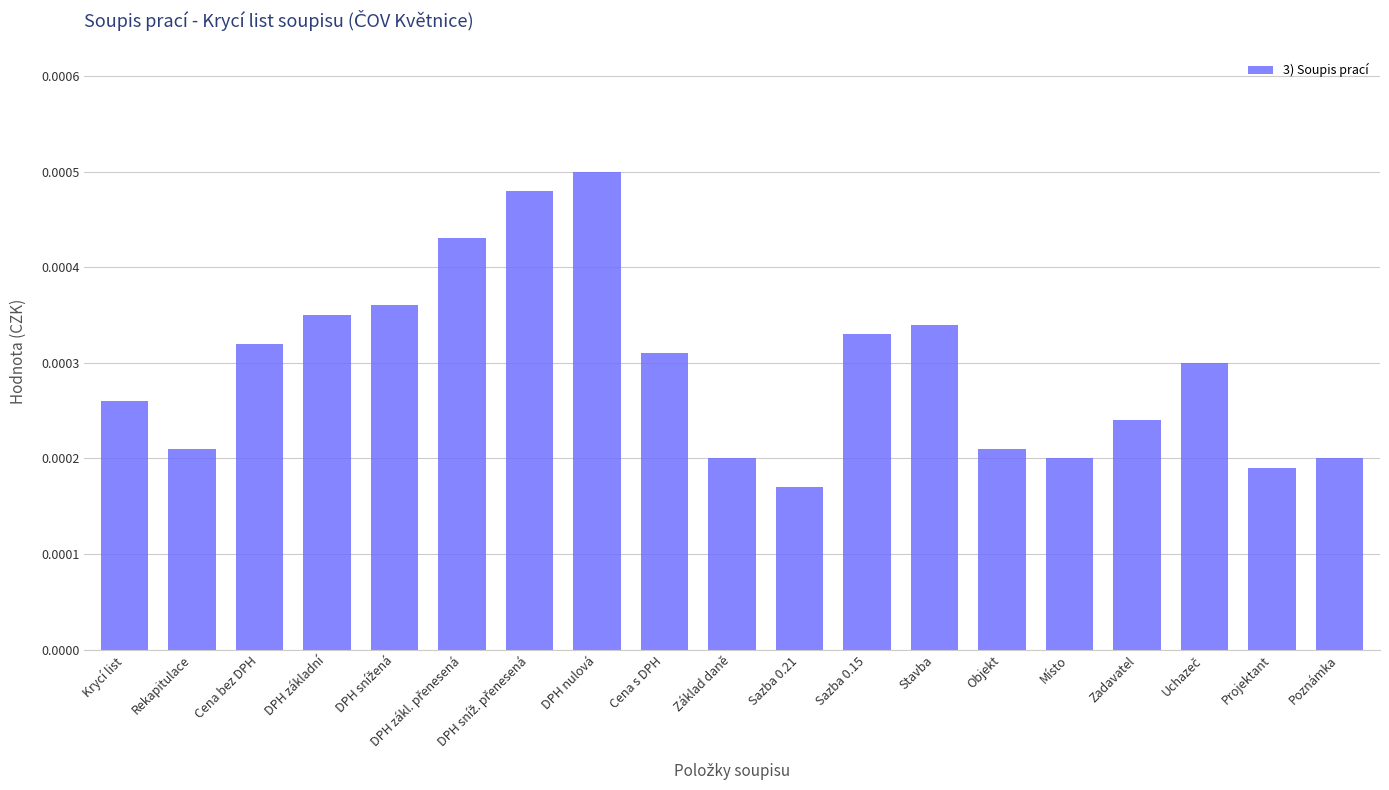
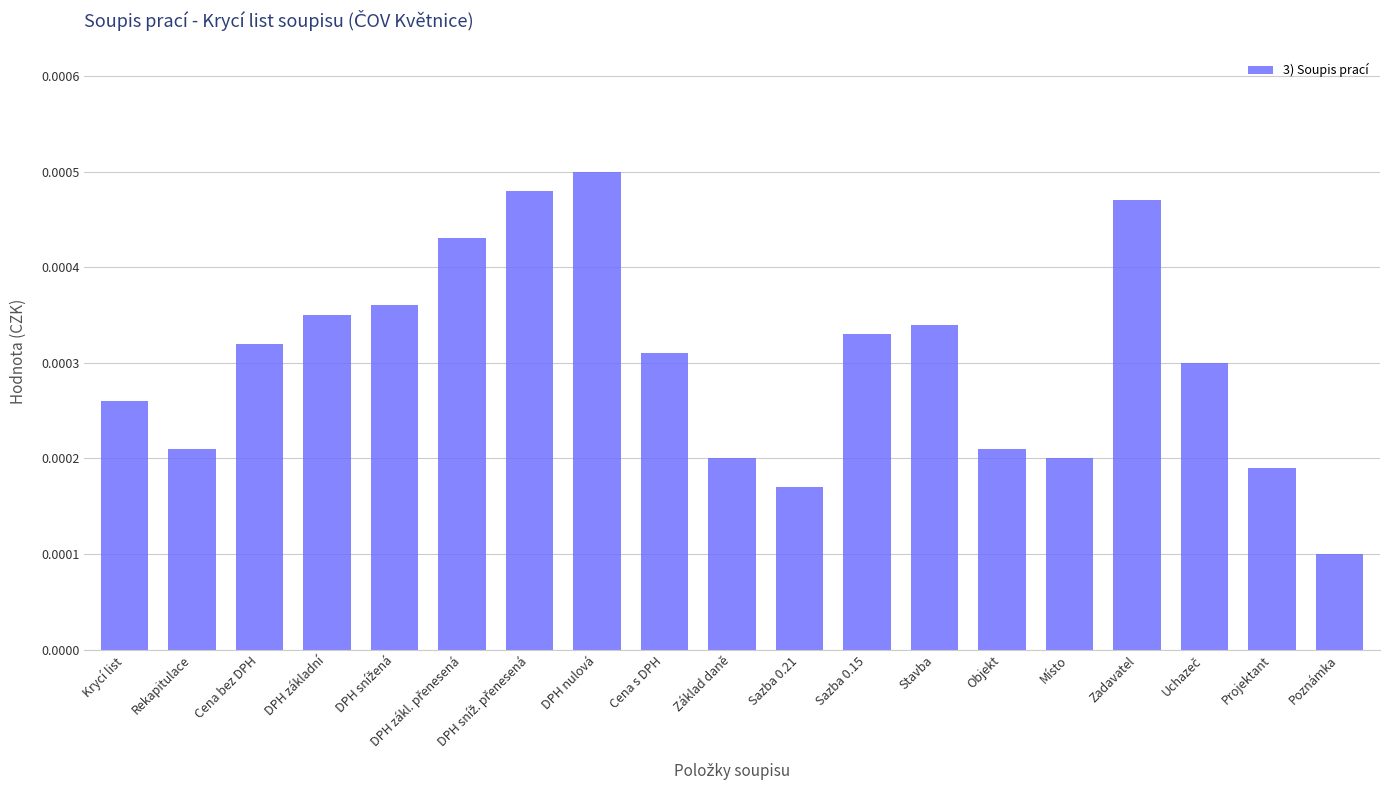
  {
    "Krycí list": 0.00026,
    "Rekapitulace": 0.00021,
    "Cena bez DPH": 0.00032,
    "DPH základní": 0.00035,
    "DPH snížená": 0.00036,
    "DPH zákl. přenesená": 0.00043,
    "DPH sníž. přenesená": 0.00048,
    "DPH nulová": 0.00050,
    "Cena s DPH": 0.00031,
    "Základ daně": 0.00020,
    "Sazba 0.21": 0.00017,
    "Sazba 0.15": 0.00033,
    "Stavba": 0.00034,
    "Objekt": 0.00021,
    "Místo": 0.00020,
-   "Zadavatel": 0.00024,
+   "Zadavatel": 0.00047,
    "Uchazeč": 0.00030,
    "Projektant": 0.00019,
-   "Poznámka": 0.0002
+   "Poznámka": 0.0001
  }
